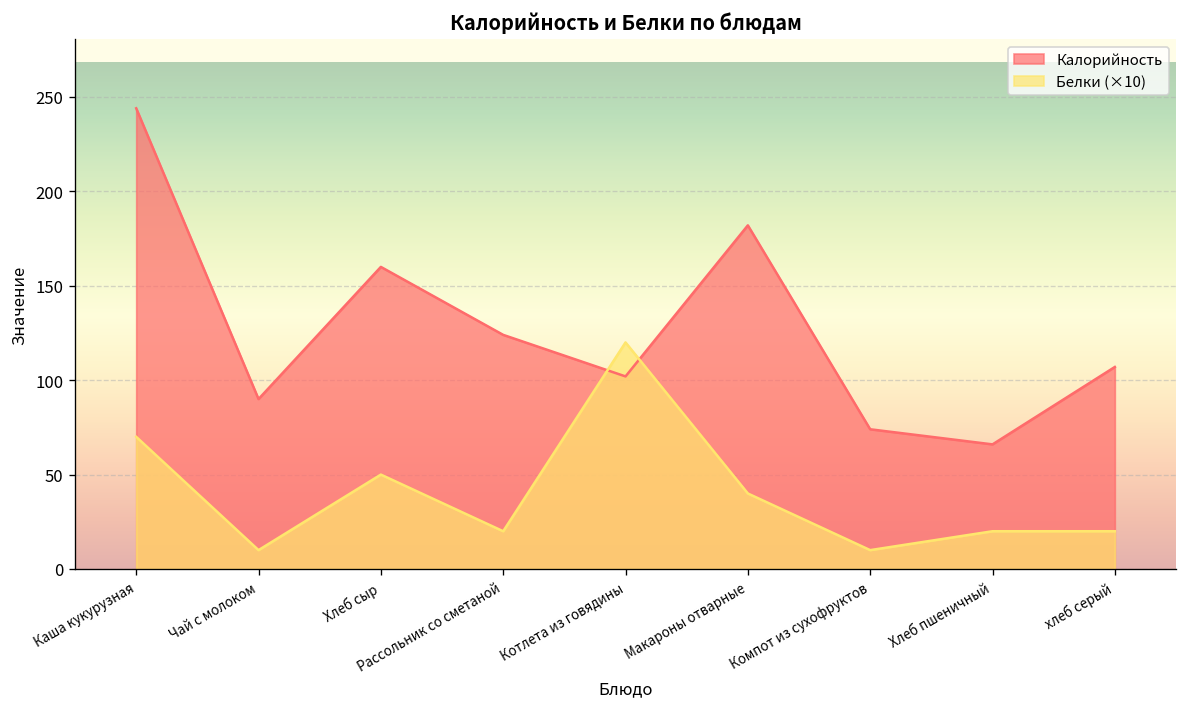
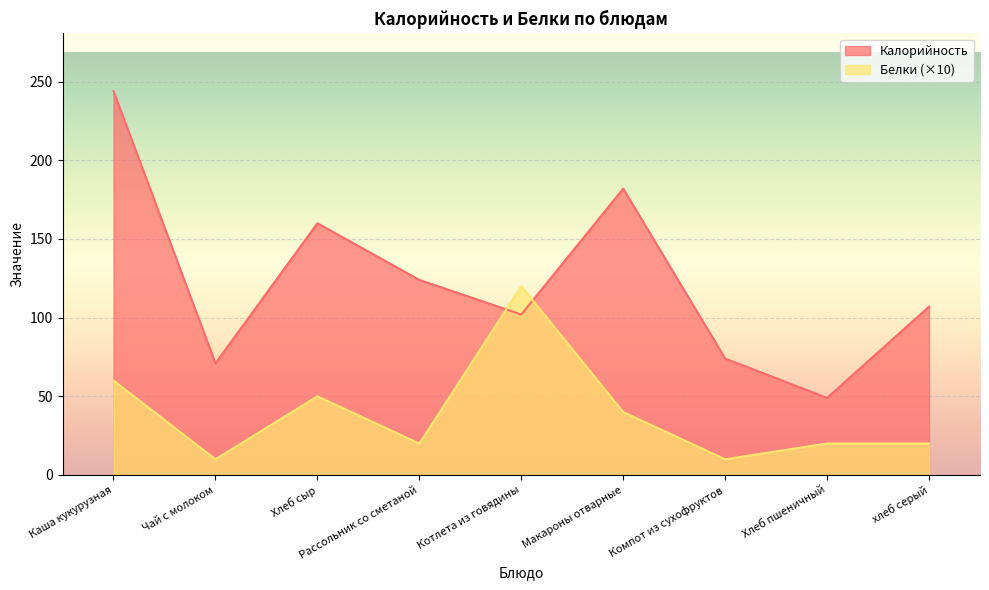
  {
    "Калорийность": {
      "Каша кукурузная": 244,
-     "Чай с молоком": 90,
+     "Чай с молоком": 71,
      "Хлеб сыр": 160,
      "Рассольник со сметаной": 124,
      "Котлета из говядины": 102,
      "Макароны отварные": 182,
      "Компот из сухофруктов": 74,
-     "Хлеб пшеничный": 66,
+     "Хлеб пшеничный": 49,
      "хлеб серый": 107
    },
    "Белки (×10)": {
-     "Каша кукурузная": 70,
+     "Каша кукурузная": 60,
      "Чай с молоком": 10,
      "Хлеб сыр": 50,
      "Рассольник со сметаной": 20,
      "Котлета из говядины": 120,
      "Макароны отварные": 40,
      "Компот из сухофруктов": 10,
      "Хлеб пшеничный": 20,
      "хлеб серый": 20
    }
  }
